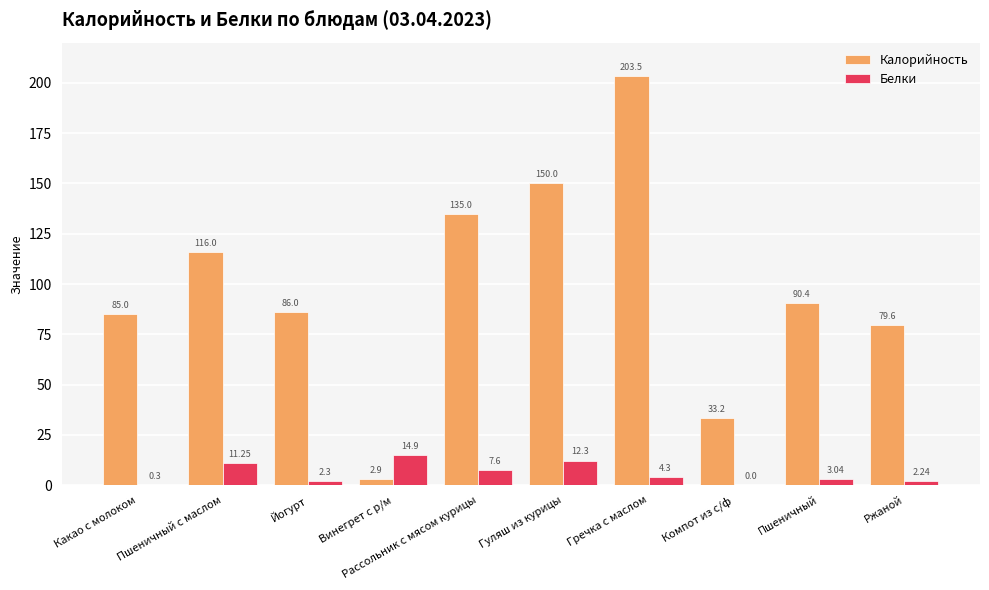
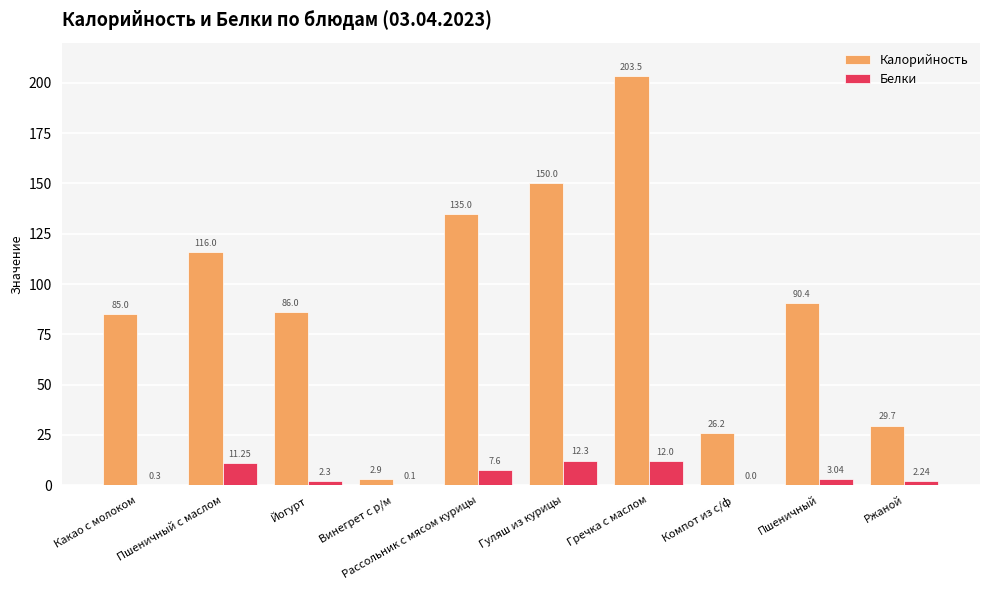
  {
    "Калорийность": {
      "Какао с молоком": 85.0,
      "Пшеничный с маслом": 116.0,
      "Йогурт": 86.0,
      "Винегрет с р/м": 2.9,
      "Рассольник с мясом курицы": 135.0,
      "Гуляш из курицы": 150.0,
      "Гречка с маслом": 203.5,
-     "Компот из с/ф": 33.2,
+     "Компот из с/ф": 26.2,
      "Пшеничный": 90.4,
-     "Ржаной": 79.6
+     "Ржаной": 29.7
    },
    "Белки": {
      "Какао с молоком": 0.3,
      "Пшеничный с маслом": 11.25,
      "Йогурт": 2.3,
-     "Винегрет с р/м": 14.9,
+     "Винегрет с р/м": 0.1,
      "Рассольник с мясом курицы": 7.6,
      "Гуляш из курицы": 12.3,
-     "Гречка с маслом": 4.3,
+     "Гречка с маслом": 12.0,
      "Компот из с/ф": 0.0,
      "Пшеничный": 3.04,
      "Ржаной": 2.24
    }
  }
